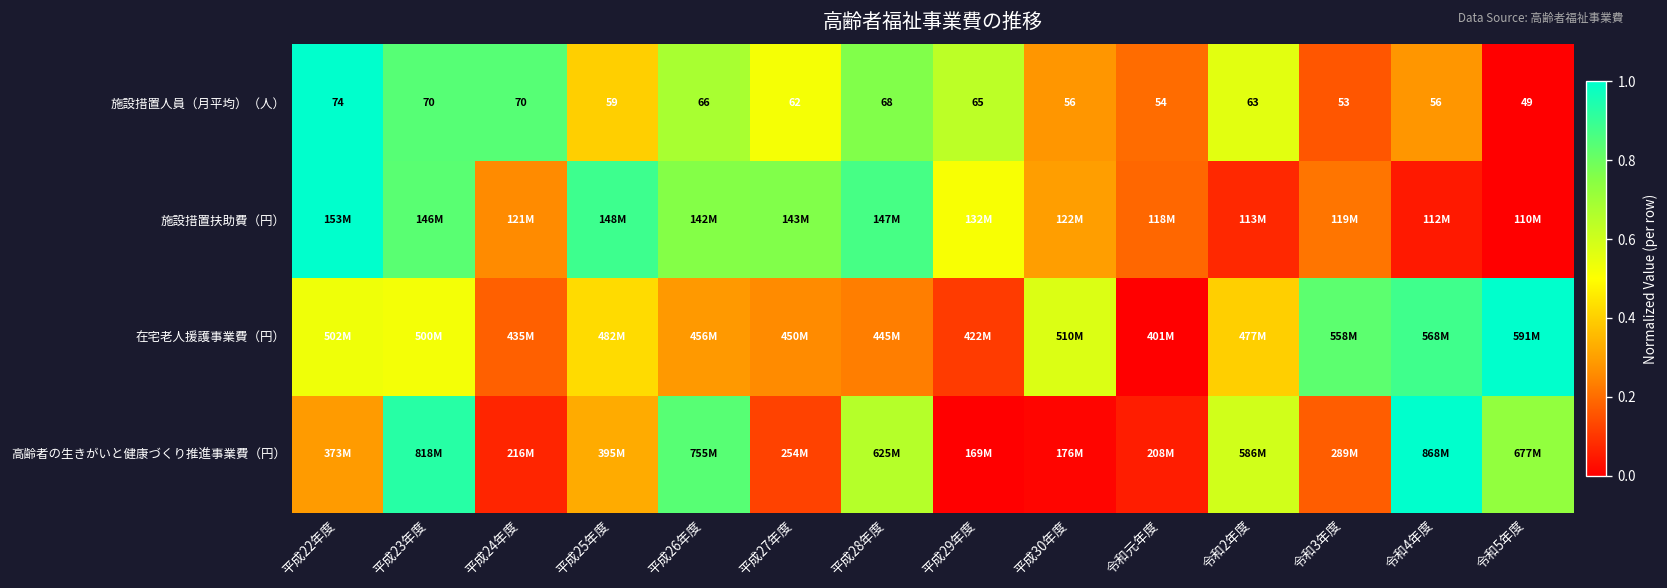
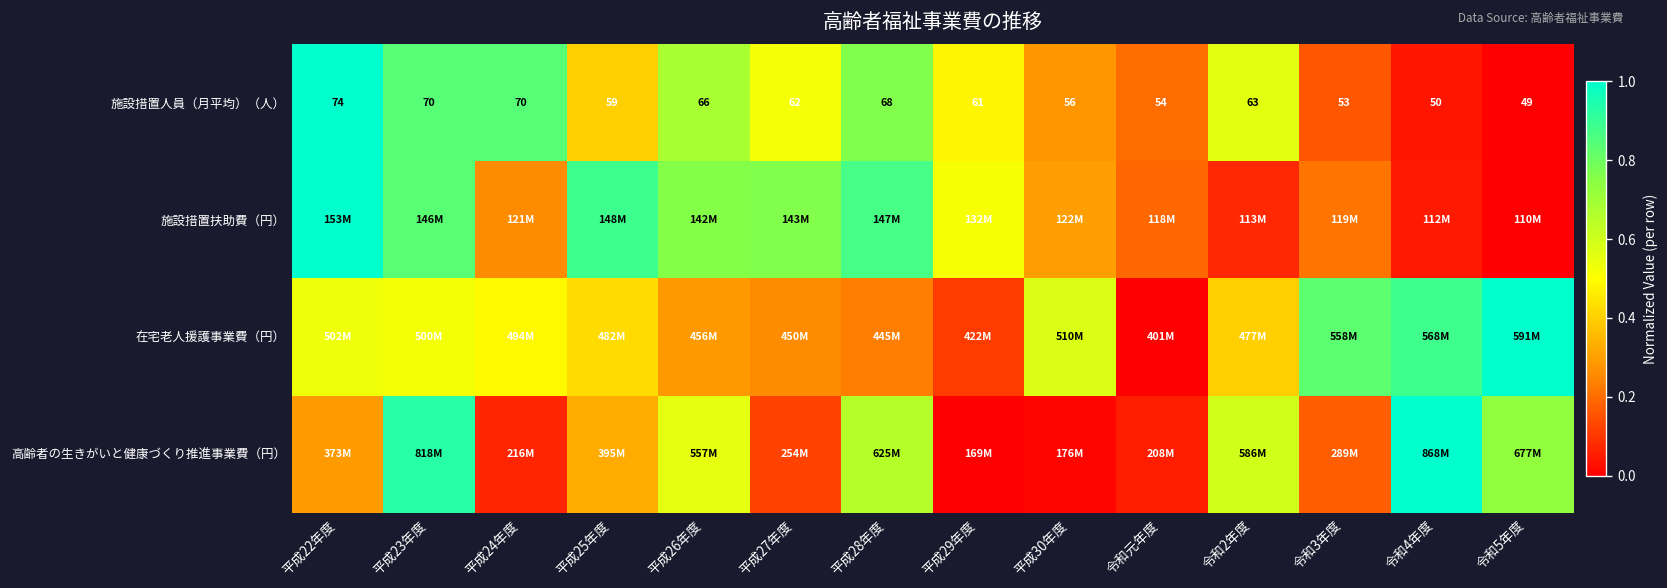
  {
    "施設措置人員（月平均）（人）": {
      "平成22年度": "74",
      "平成23年度": "70",
      "平成24年度": "70",
      "平成25年度": "59",
      "平成26年度": "66",
      "平成27年度": "62",
      "平成28年度": "68",
-     "平成29年度": "65",
+     "平成29年度": "61",
      "平成30年度": "56",
      "令和元年度": "54",
      "令和2年度": "63",
      "令和3年度": "53",
-     "令和4年度": "56",
+     "令和4年度": "50",
      "令和5年度": "49"
    },
    "施設措置扶助費（円）": {
      "平成22年度": "153M",
      "平成23年度": "146M",
      "平成24年度": "121M",
      "平成25年度": "148M",
      "平成26年度": "142M",
      "平成27年度": "143M",
      "平成28年度": "147M",
      "平成29年度": "132M",
      "平成30年度": "122M",
      "令和元年度": "118M",
      "令和2年度": "113M",
      "令和3年度": "119M",
      "令和4年度": "112M",
      "令和5年度": "110M"
    },
    "在宅老人援護事業費（円）": {
      "平成22年度": "502M",
      "平成23年度": "500M",
-     "平成24年度": "435M",
+     "平成24年度": "494M",
      "平成25年度": "482M",
      "平成26年度": "456M",
      "平成27年度": "450M",
      "平成28年度": "445M",
      "平成29年度": "422M",
      "平成30年度": "510M",
      "令和元年度": "401M",
      "令和2年度": "477M",
      "令和3年度": "558M",
      "令和4年度": "568M",
      "令和5年度": "591M"
    },
    "高齢者の生きがいと健康づくり推進事業費（円）": {
      "平成22年度": "373M",
      "平成23年度": "818M",
      "平成24年度": "216M",
      "平成25年度": "395M",
-     "平成26年度": "755M",
+     "平成26年度": "557M",
      "平成27年度": "254M",
      "平成28年度": "625M",
      "平成29年度": "169M",
      "平成30年度": "176M",
      "令和元年度": "208M",
      "令和2年度": "586M",
      "令和3年度": "289M",
      "令和4年度": "868M",
      "令和5年度": "677M"
    }
  }
